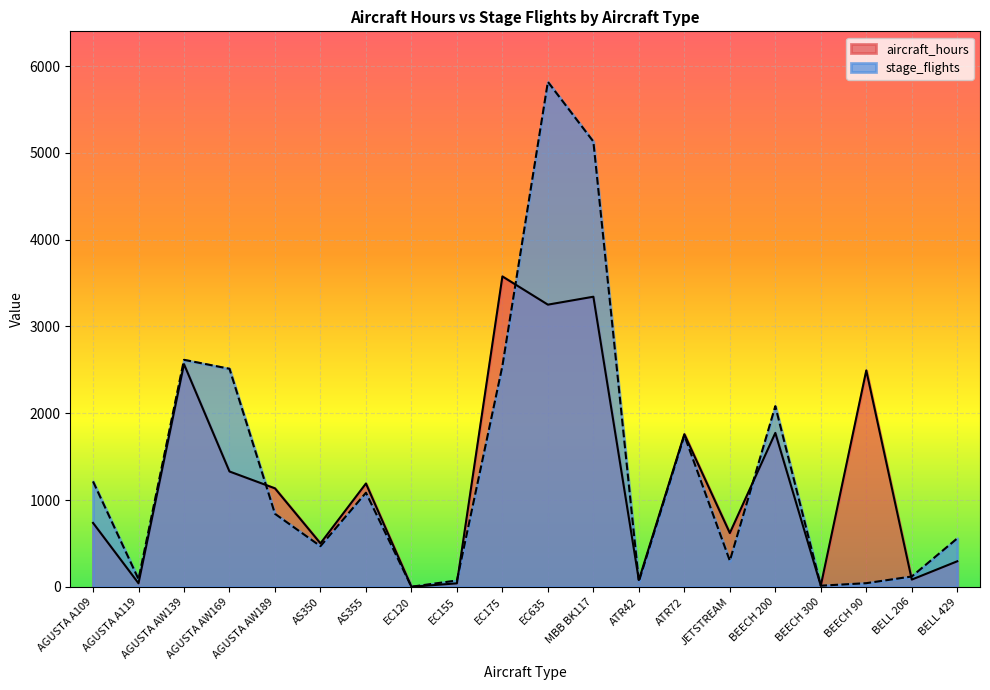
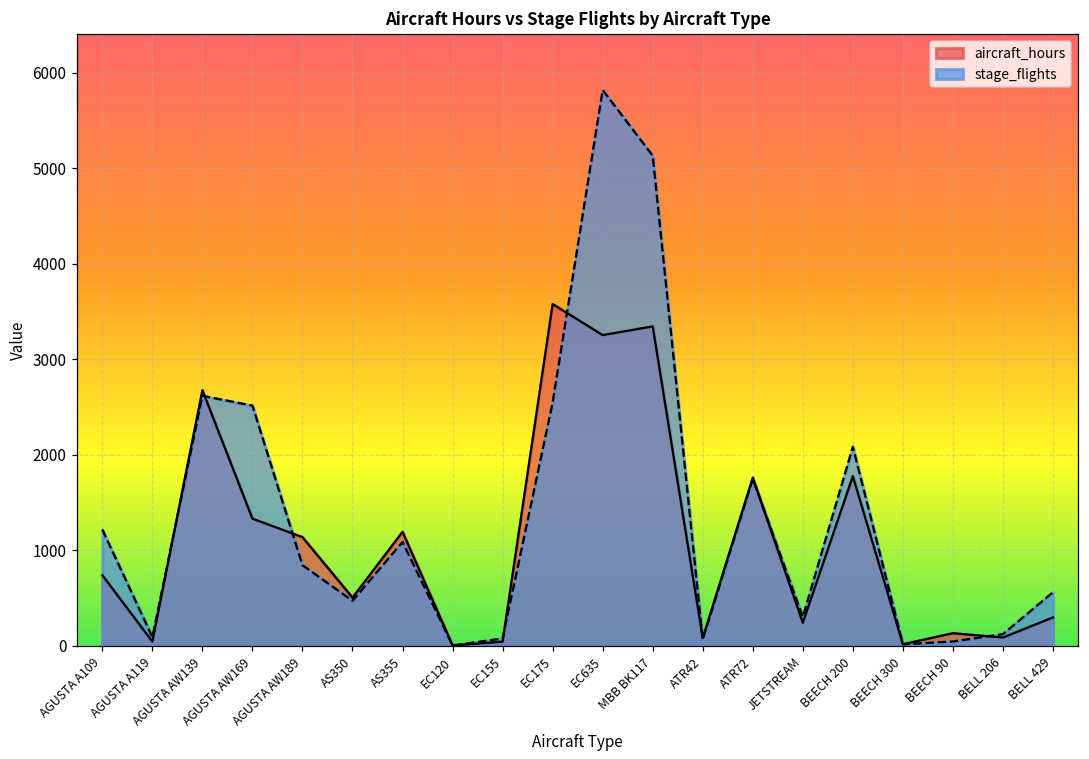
  {
    "aircraft_hours": {
      "AGUSTA A109": 700,
      "AGUSTA A119": 0,
-     "AGUSTA AW139": 2600,
+     "AGUSTA AW139": 2700,
      "AGUSTA AW169": 1300,
      "AGUSTA AW189": 1100,
      "AS350": 500,
      "AS355": 1200,
      "EC155": 0,
      "EC175": 3600,
      "EC635": 3300,
      "MBB BK117": 3300,
-     "JETSTREAM": 600,
+     "JETSTREAM": 200,
      "BEECH 200": 1800,
-     "BEECH 90": 2500,
+     "BEECH 90": 100,
      "BELL 206": 100,
      "BELL 429": 300
    },
    "stage_flights": {
      "AGUSTA A109": 1200,
      "AGUSTA A119": 100,
      "AGUSTA AW139": 2600,
      "AGUSTA AW169": 2500,
      "AGUSTA AW189": 800,
      "AS350": 500,
      "AS355": 1100,
      "EC155": 100,
      "EC175": 2500,
      "EC635": 5800,
      "MBB BK117": 5100,
      "JETSTREAM": 300,
      "BEECH 200": 2100,
      "BEECH 90": 0,
      "BELL 206": 100,
      "BELL 429": 600
    }
  }
